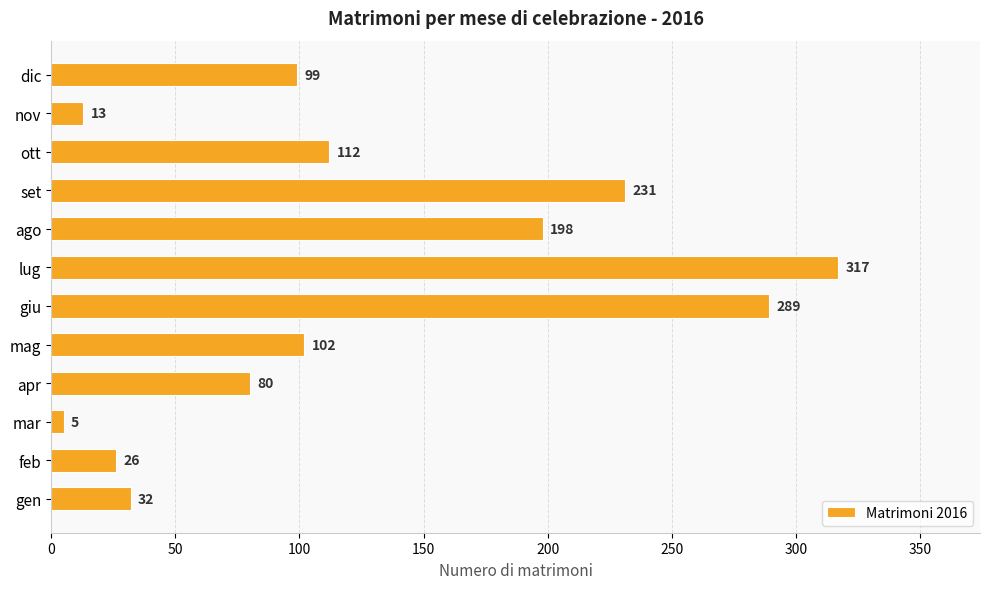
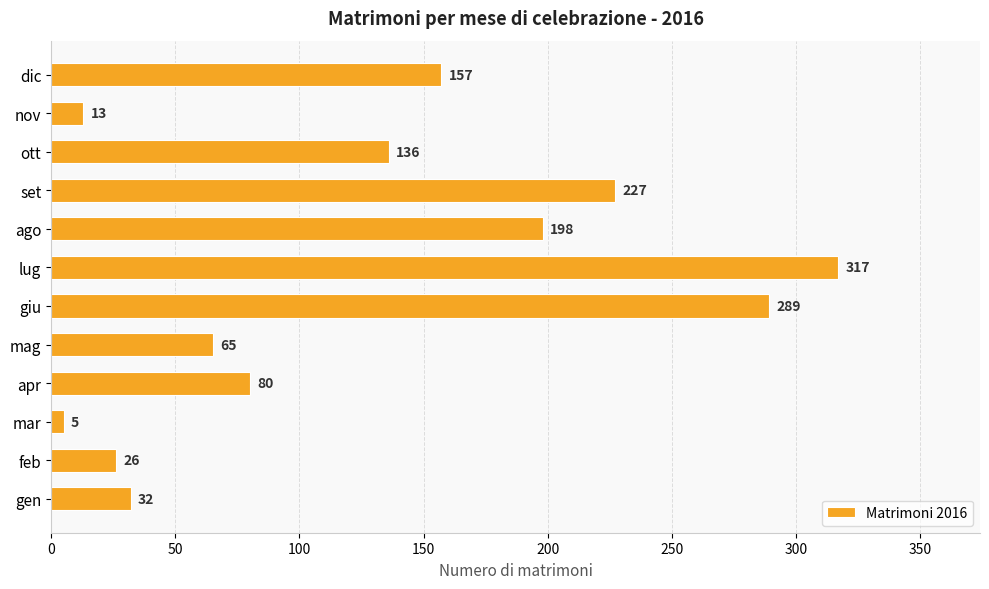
  {
-   "dic": 99,
+   "dic": 157,
    "nov": 13,
-   "ott": 112,
-   "set": 231,
+   "ott": 136,
+   "set": 227,
    "ago": 198,
    "lug": 317,
    "giu": 289,
-   "mag": 102,
+   "mag": 65,
    "apr": 80,
    "mar": 5,
    "feb": 26,
    "gen": 32
  }
